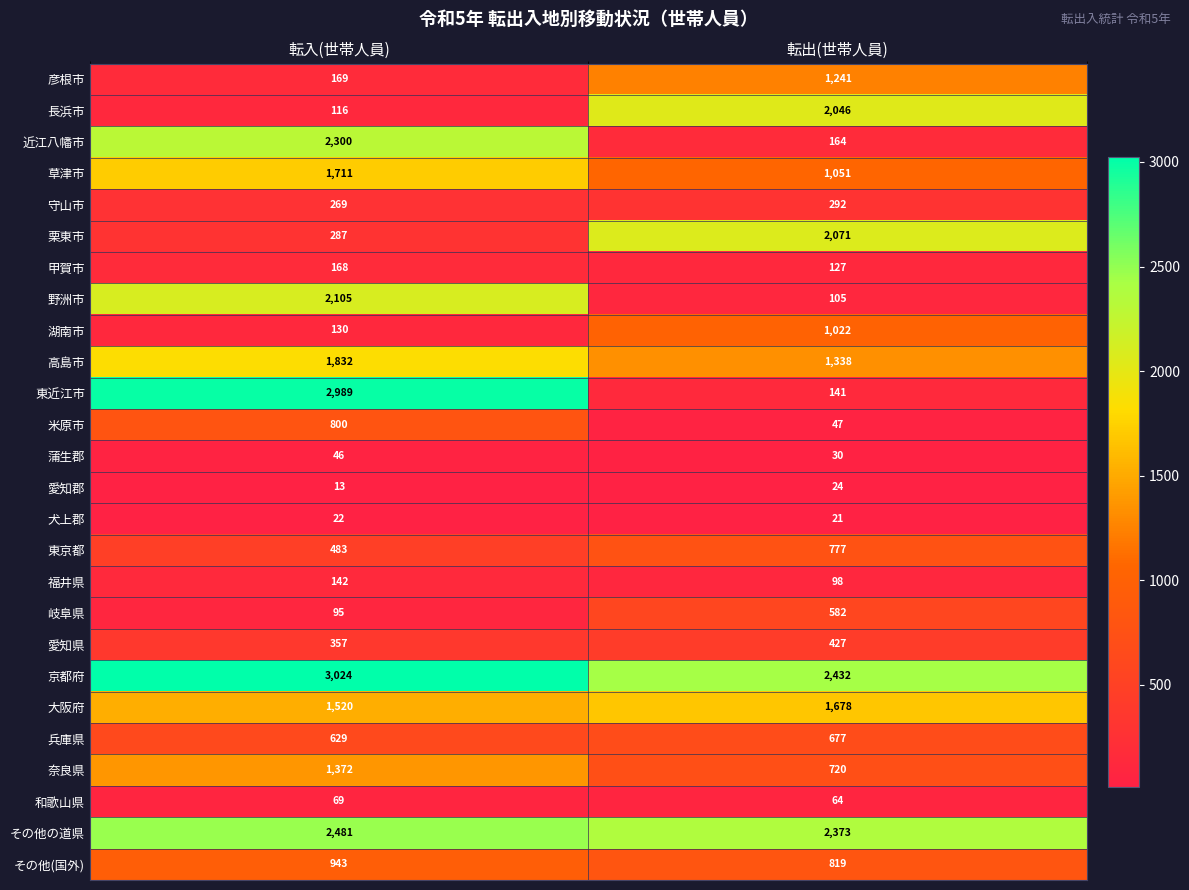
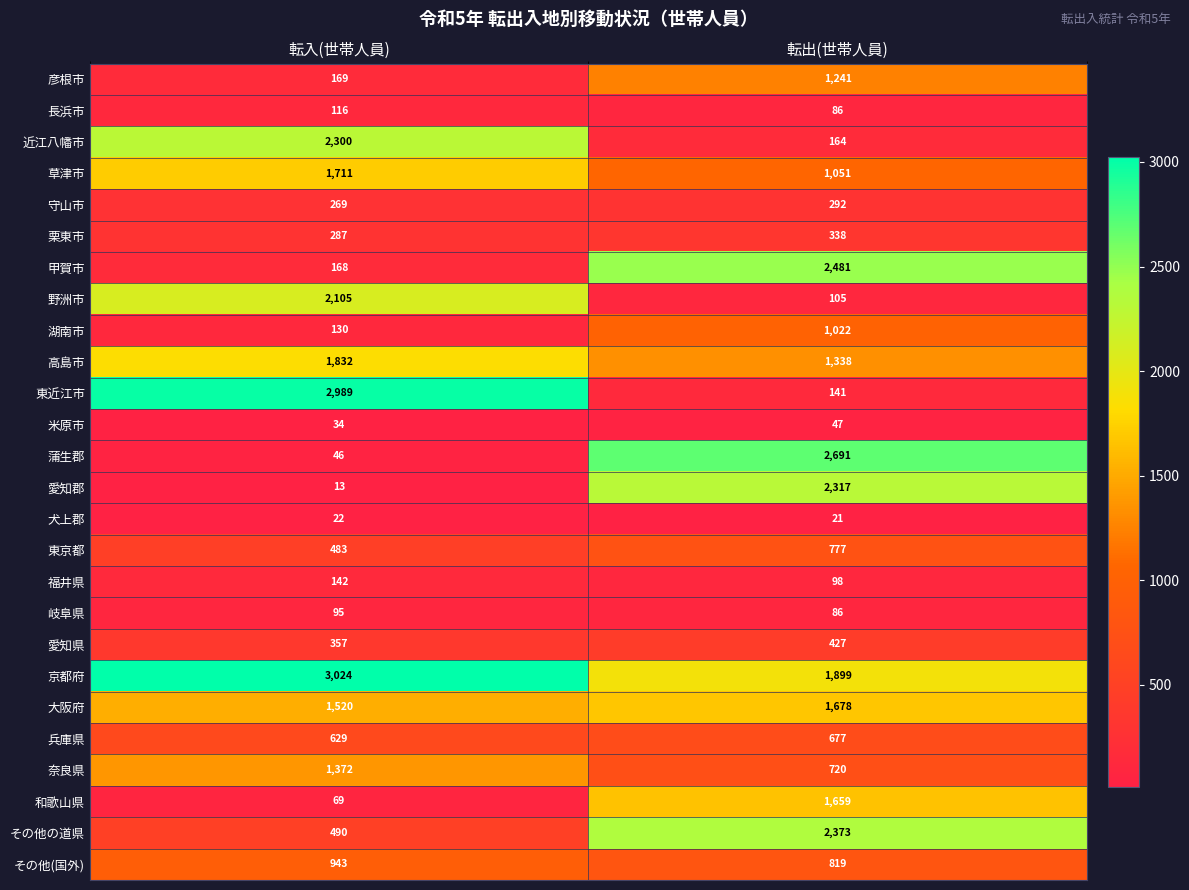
  {
    "彦根市": {
      "転入(世帯人員)": "169",
      "転出(世帯人員)": "1,241"
    },
    "長浜市": {
      "転入(世帯人員)": "116",
-     "転出(世帯人員)": "2,046"
+     "転出(世帯人員)": "86"
    },
    "近江八幡市": {
      "転入(世帯人員)": "2,300",
      "転出(世帯人員)": "164"
    },
    "草津市": {
      "転入(世帯人員)": "1,711",
      "転出(世帯人員)": "1,051"
    },
    "守山市": {
      "転入(世帯人員)": "269",
      "転出(世帯人員)": "292"
    },
    "栗東市": {
      "転入(世帯人員)": "287",
-     "転出(世帯人員)": "2,071"
+     "転出(世帯人員)": "338"
    },
    "甲賀市": {
      "転入(世帯人員)": "168",
-     "転出(世帯人員)": "127"
+     "転出(世帯人員)": "2,481"
    },
    "野洲市": {
      "転入(世帯人員)": "2,105",
      "転出(世帯人員)": "105"
    },
    "湖南市": {
      "転入(世帯人員)": "130",
      "転出(世帯人員)": "1,022"
    },
    "高島市": {
      "転入(世帯人員)": "1,832",
      "転出(世帯人員)": "1,338"
    },
    "東近江市": {
      "転入(世帯人員)": "2,989",
      "転出(世帯人員)": "141"
    },
    "米原市": {
-     "転入(世帯人員)": "800",
+     "転入(世帯人員)": "34",
      "転出(世帯人員)": "47"
    },
    "蒲生郡": {
      "転入(世帯人員)": "46",
-     "転出(世帯人員)": "30"
+     "転出(世帯人員)": "2,691"
    },
    "愛知郡": {
      "転入(世帯人員)": "13",
-     "転出(世帯人員)": "24"
+     "転出(世帯人員)": "2,317"
    },
    "犬上郡": {
      "転入(世帯人員)": "22",
      "転出(世帯人員)": "21"
    },
    "東京都": {
      "転入(世帯人員)": "483",
      "転出(世帯人員)": "777"
    },
    "福井県": {
      "転入(世帯人員)": "142",
      "転出(世帯人員)": "98"
    },
    "岐阜県": {
      "転入(世帯人員)": "95",
-     "転出(世帯人員)": "582"
+     "転出(世帯人員)": "86"
    },
    "愛知県": {
      "転入(世帯人員)": "357",
      "転出(世帯人員)": "427"
    },
    "京都府": {
      "転入(世帯人員)": "3,024",
-     "転出(世帯人員)": "2,432"
+     "転出(世帯人員)": "1,899"
    },
    "大阪府": {
      "転入(世帯人員)": "1,520",
      "転出(世帯人員)": "1,678"
    },
    "兵庫県": {
      "転入(世帯人員)": "629",
      "転出(世帯人員)": "677"
    },
    "奈良県": {
      "転入(世帯人員)": "1,372",
      "転出(世帯人員)": "720"
    },
    "和歌山県": {
      "転入(世帯人員)": "69",
-     "転出(世帯人員)": "64"
+     "転出(世帯人員)": "1,659"
    },
    "その他の道県": {
-     "転入(世帯人員)": "2,481",
+     "転入(世帯人員)": "490",
      "転出(世帯人員)": "2,373"
    },
    "その他(国外)": {
      "転入(世帯人員)": "943",
      "転出(世帯人員)": "819"
    }
  }
